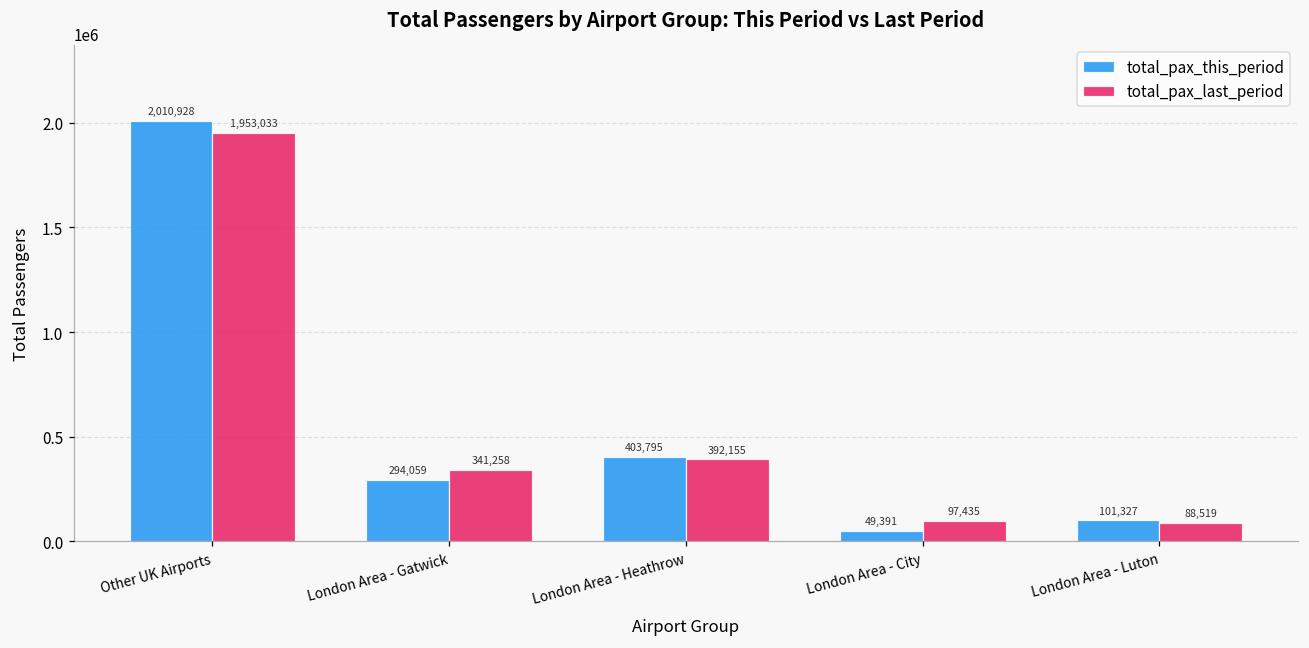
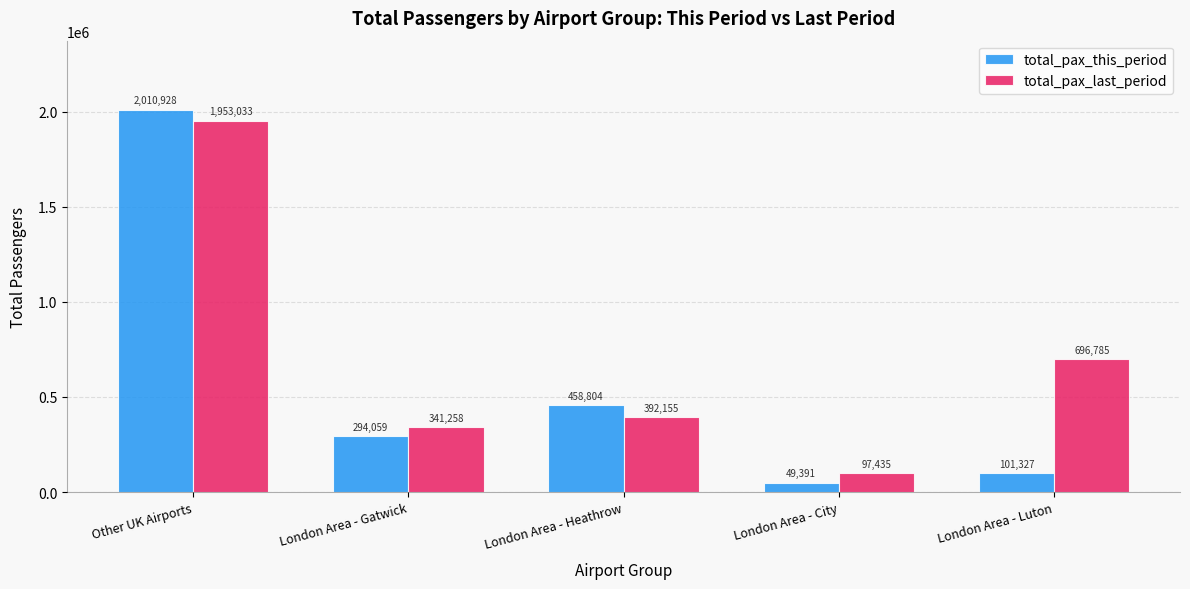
  {
    "total_pax_this_period": {
      "Other UK Airports": "2,010,928",
      "London Area - Gatwick": "294,059",
-     "London Area - Heathrow": "403,795",
+     "London Area - Heathrow": "458,804",
      "London Area - City": "49,391",
      "London Area - Luton": "101,327"
    },
    "total_pax_last_period": {
      "Other UK Airports": "1,953,033",
      "London Area - Gatwick": "341,258",
      "London Area - Heathrow": "392,155",
      "London Area - City": "97,435",
-     "London Area - Luton": "88,519"
+     "London Area - Luton": "696,785"
    }
  }
